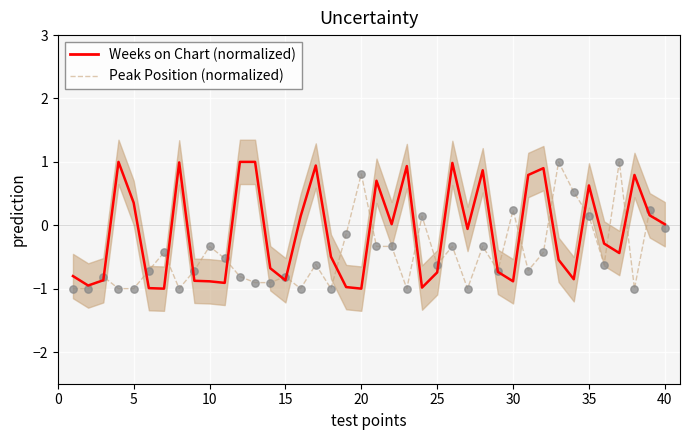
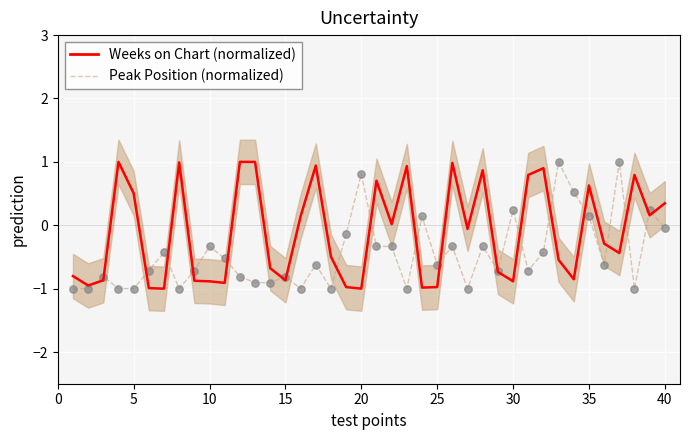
  {
    "Weeks on Chart (normalized)": {
-     "5": 0.4,
+     "5": 0.5,
      "10": -0.9,
      "15": -0.9,
      "20": -1.0,
-     "25": -0.7,
+     "25": -1.0,
      "30": -0.9,
      "35": 0.6,
-     "40": 0.0
+     "40": 0.3
    }
  }
